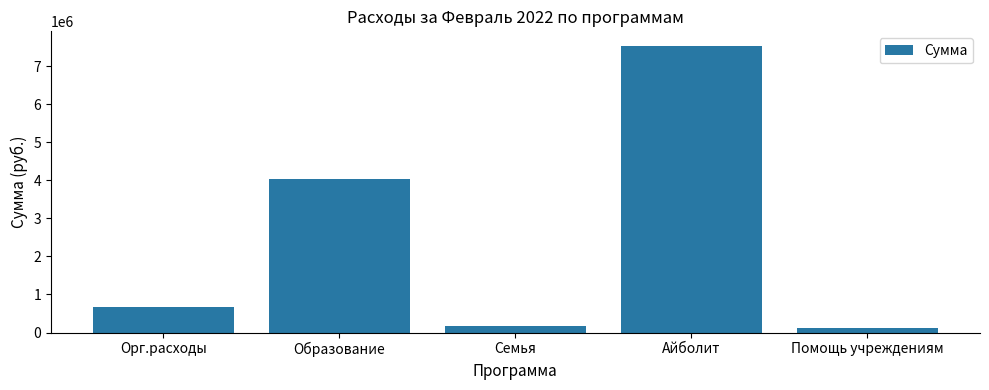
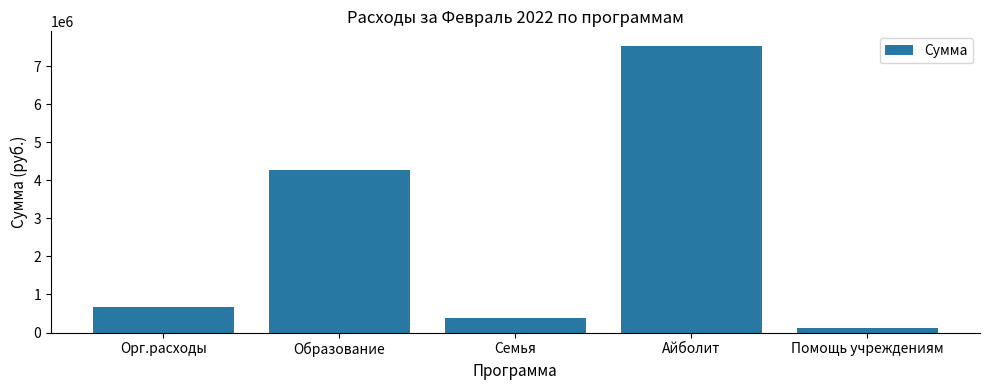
  {
    "Орг.расходы": 700000,
-   "Образование": 4000000,
-   "Семья": 200000,
+   "Образование": 4300000,
+   "Семья": 400000,
    "Айболит": 7500000,
    "Помощь учреждениям": 100000
  }
